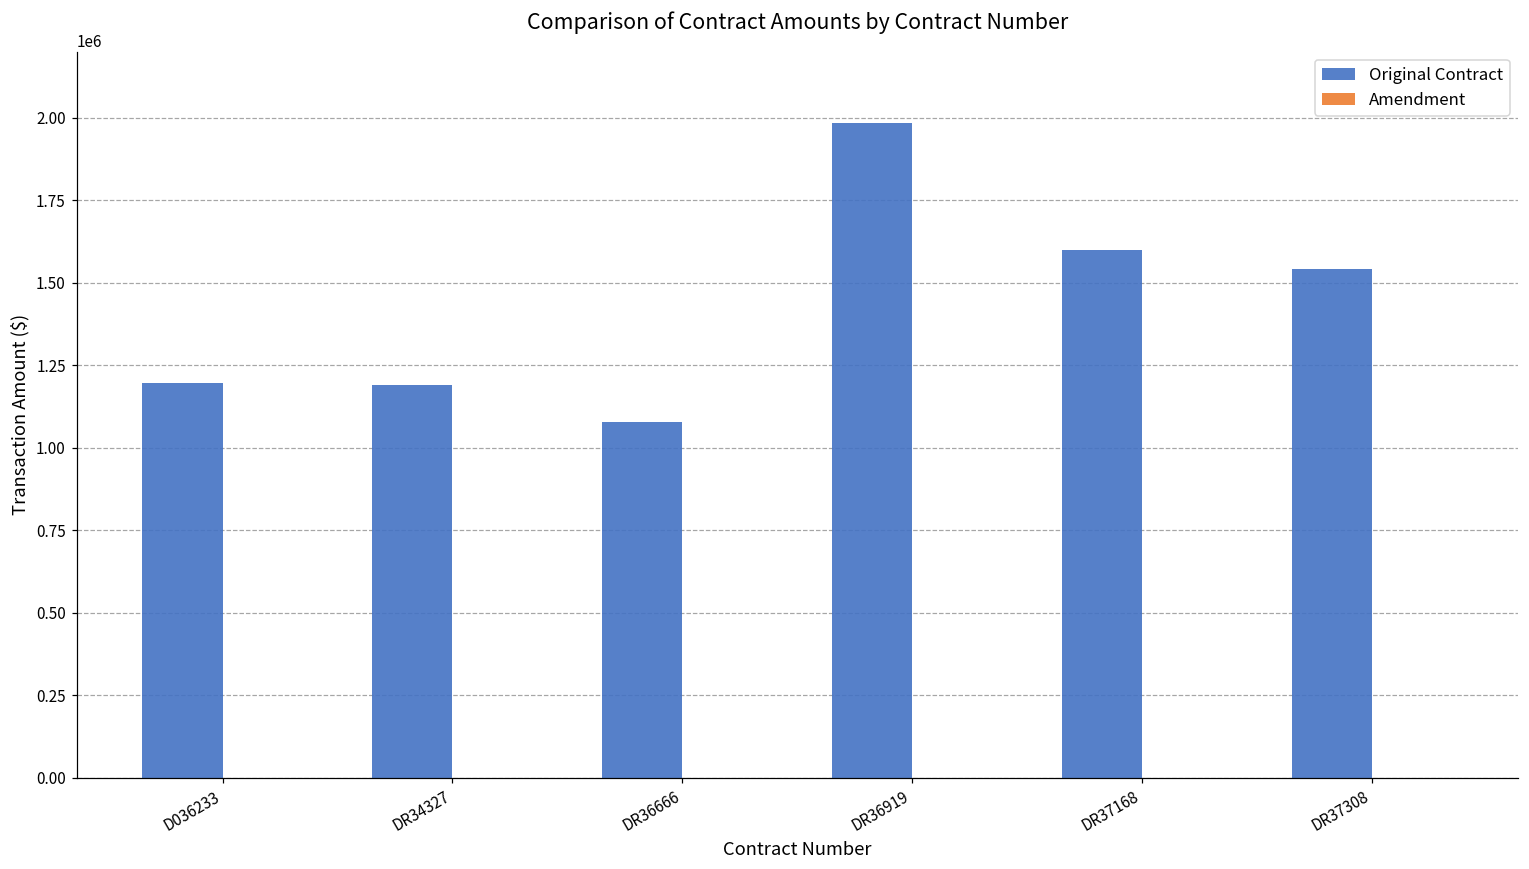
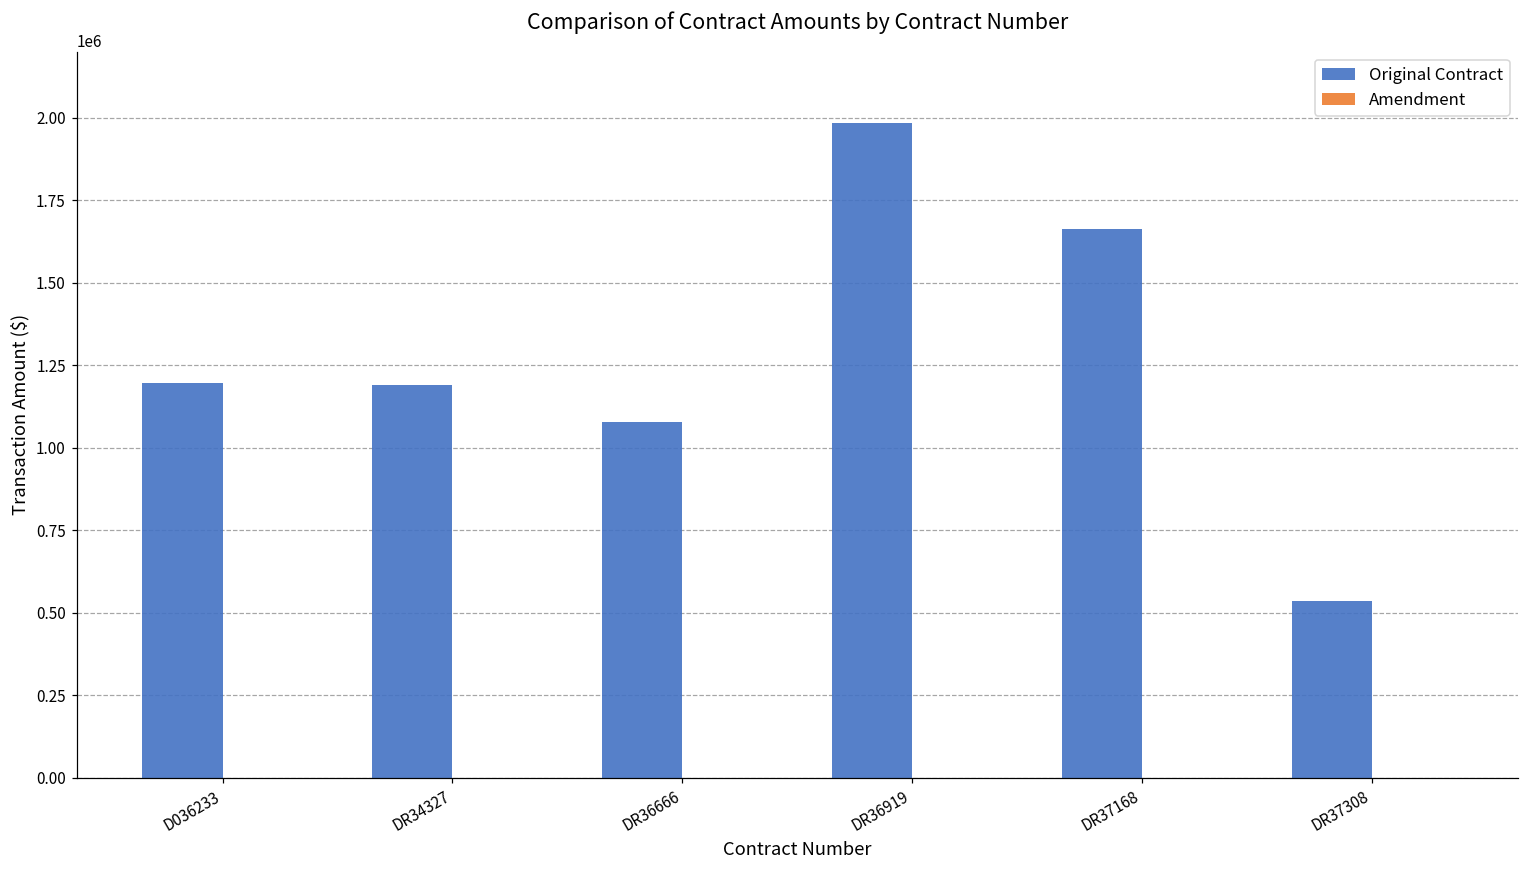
  {
    "Original Contract": {
      "D036233": 1200000,
      "DR34327": 1190000,
      "DR36666": 1080000,
      "DR36919": 1980000,
-     "DR37168": 1600000,
-     "DR37308": 1540000
+     "DR37168": 1660000,
+     "DR37308": 530000
    },
    "Amendment": {
      "D036233": 0,
      "DR34327": 0,
      "DR36666": 0,
      "DR36919": 0,
      "DR37168": 0,
      "DR37308": 0
    }
  }
